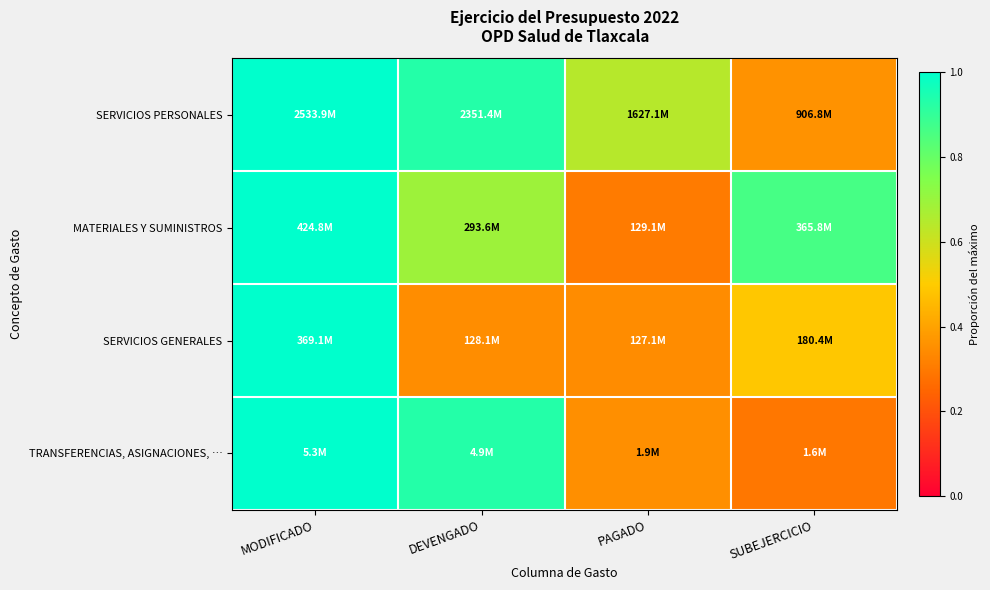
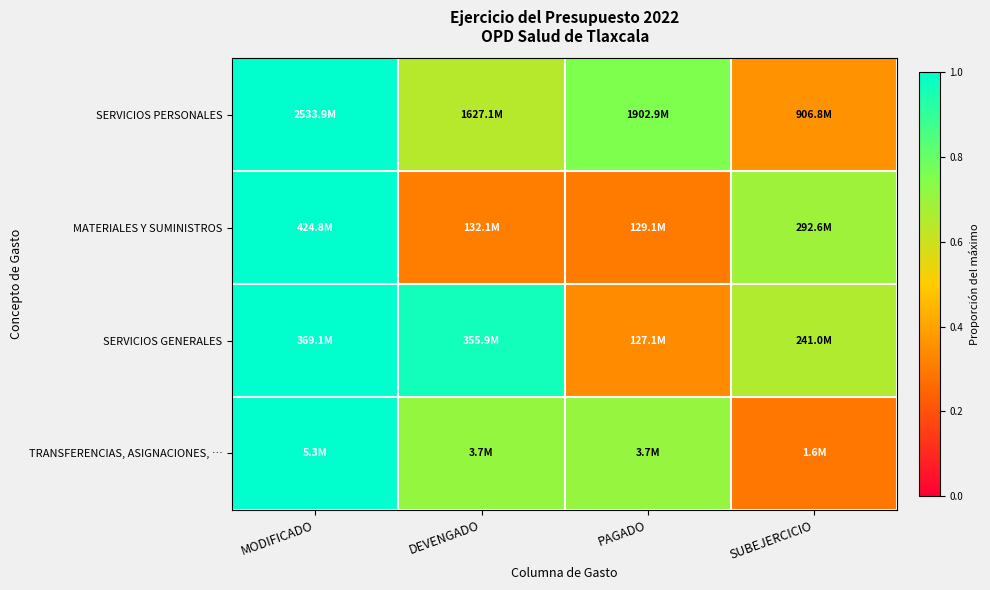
  {
    "SERVICIOS PERSONALES": {
      "MODIFICADO": "2533.9M",
-     "DEVENGADO": "2351.4M",
-     "PAGADO": "1627.1M",
+     "DEVENGADO": "1627.1M",
+     "PAGADO": "1902.9M",
      "SUBEJERCICIO": "906.8M"
    },
    "MATERIALES Y SUMINISTROS": {
      "MODIFICADO": "424.8M",
-     "DEVENGADO": "293.6M",
+     "DEVENGADO": "132.1M",
      "PAGADO": "129.1M",
-     "SUBEJERCICIO": "365.8M"
+     "SUBEJERCICIO": "292.6M"
    },
    "SERVICIOS GENERALES": {
      "MODIFICADO": "369.1M",
-     "DEVENGADO": "128.1M",
+     "DEVENGADO": "355.9M",
      "PAGADO": "127.1M",
-     "SUBEJERCICIO": "180.4M"
+     "SUBEJERCICIO": "241.0M"
    },
    "TRANSFERENCIAS, ASIGNACIONES, …": {
      "MODIFICADO": "5.3M",
-     "DEVENGADO": "4.9M",
-     "PAGADO": "1.9M",
+     "DEVENGADO": "3.7M",
+     "PAGADO": "3.7M",
      "SUBEJERCICIO": "1.6M"
    }
  }
